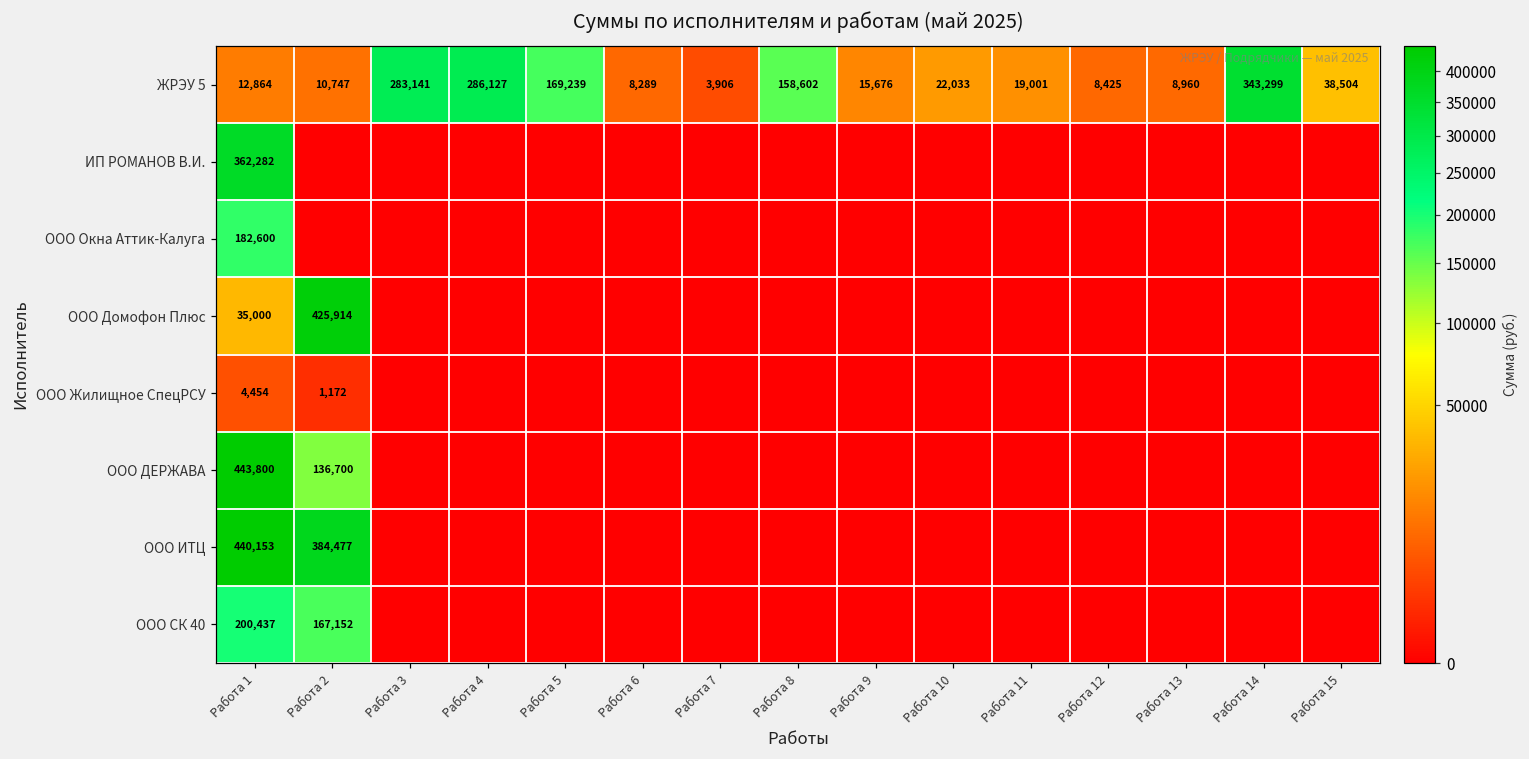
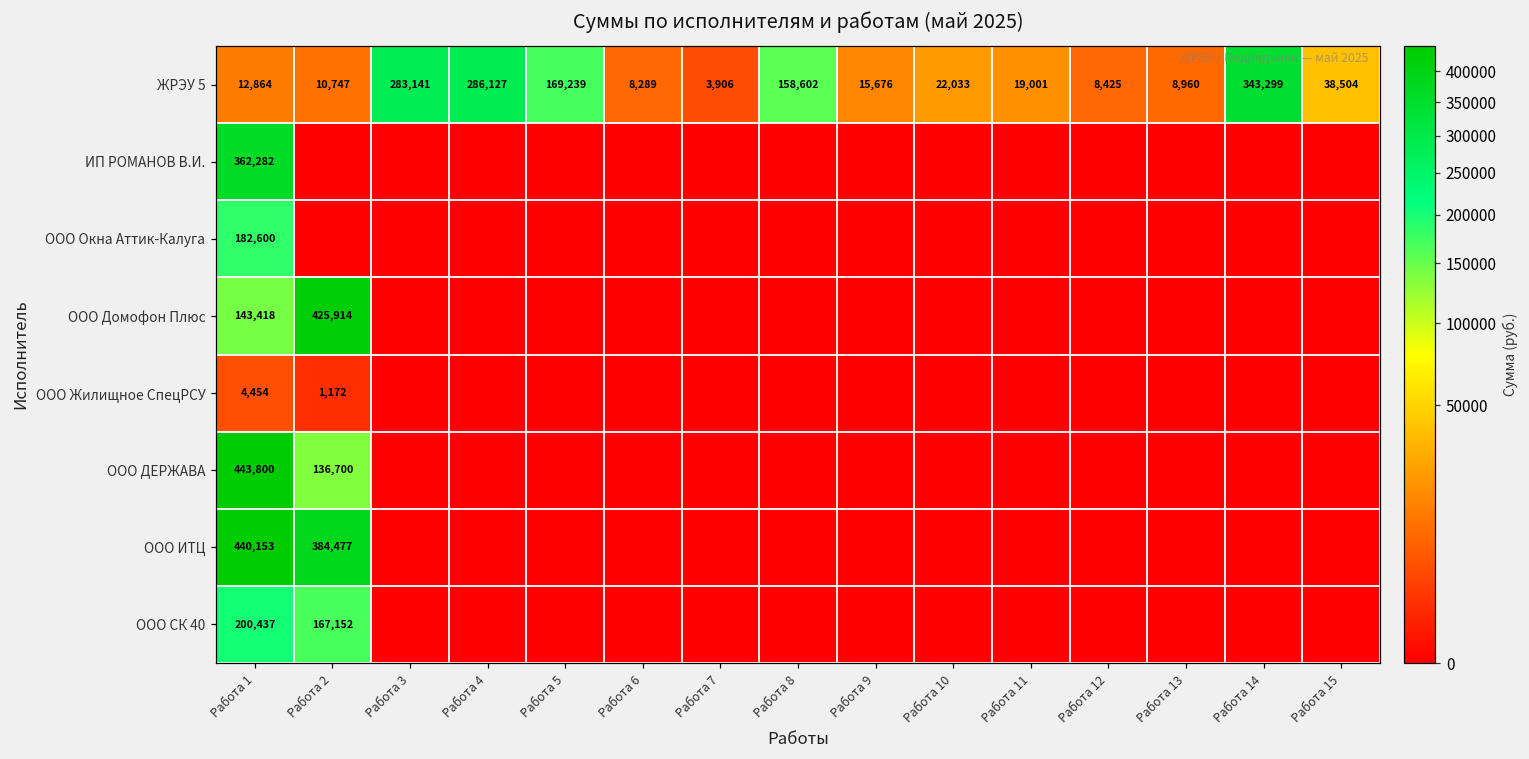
  {
    "ЖРЭУ 5": {
      "Работа 1": "12,864",
      "Работа 2": "10,747",
      "Работа 3": "283,141",
      "Работа 4": "286,127",
      "Работа 5": "169,239",
      "Работа 6": "8,289",
      "Работа 7": "3,906",
      "Работа 8": "158,602",
      "Работа 9": "15,676",
      "Работа 10": "22,033",
      "Работа 11": "19,001",
      "Работа 12": "8,425",
      "Работа 13": "8,960",
      "Работа 15": "38,504"
    },
    "ИП РОМАНОВ В.И.": {
      "Работа 1": "362,282"
    },
    "ООО Окна Аттик-Калуга": {
      "Работа 1": "182,600"
    },
    "ООО Домофон Плюс": {
-     "Работа 1": "35,000",
+     "Работа 1": "143,418",
      "Работа 2": "425,914"
    },
    "ООО Жилищное СпецРСУ": {
      "Работа 1": "4,454",
      "Работа 2": "1,172"
    },
    "ООО ДЕРЖАВА": {
      "Работа 1": "443,800",
      "Работа 2": "136,700"
    },
    "ООО ИТЦ": {
      "Работа 1": "440,153",
      "Работа 2": "384,477"
    },
    "ООО СК 40": {
      "Работа 1": "200,437",
      "Работа 2": "167,152"
    }
  }
